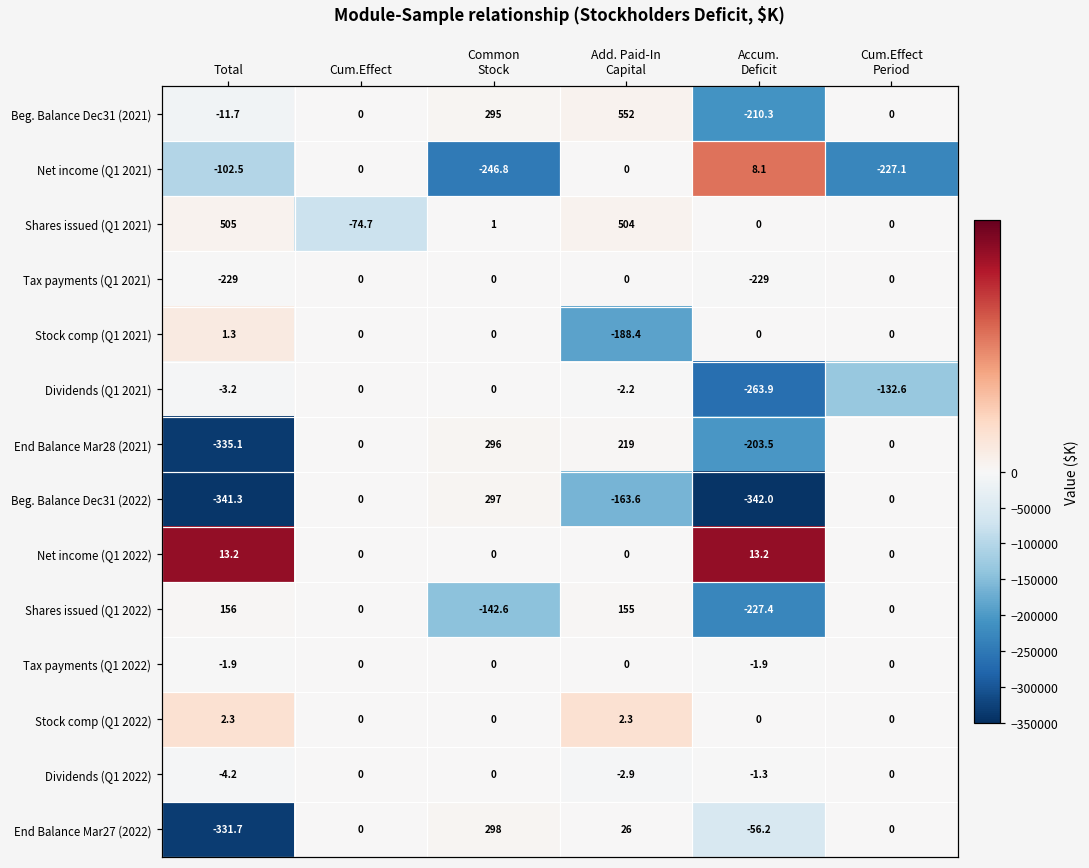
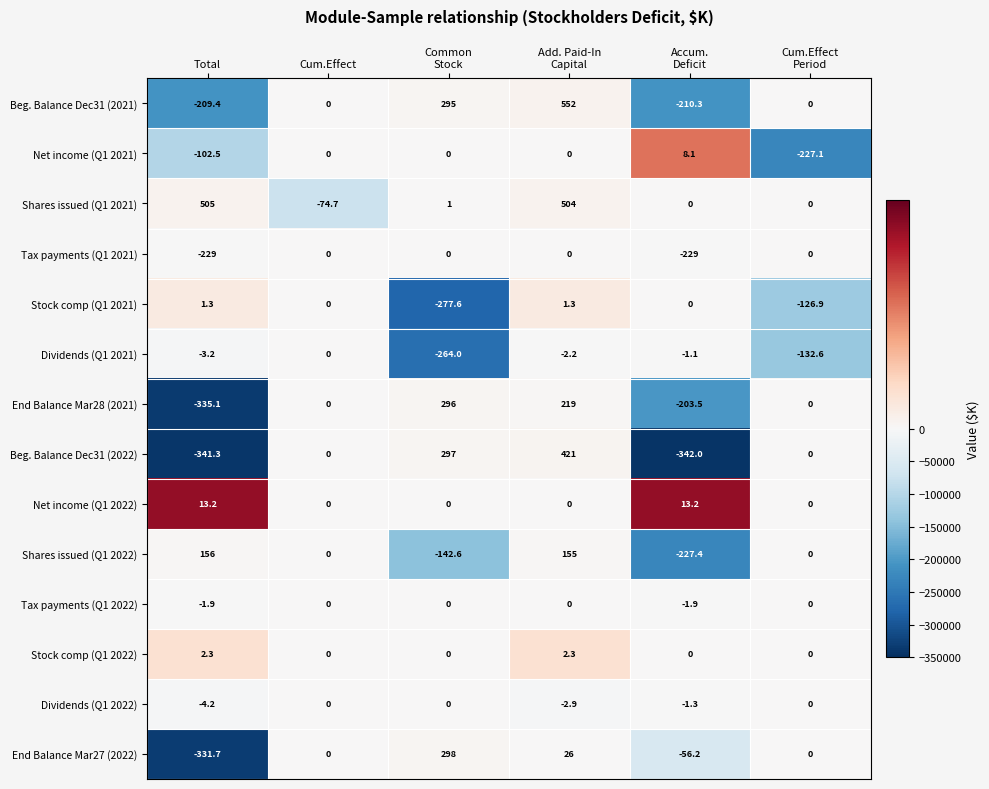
  {
    "Beg. Balance Dec31 (2021)": {
-     "Total": -11.7,
+     "Total": -209.4,
      "Cum.Effect": 0,
      "Common Stock": 295,
      "Add. Paid-In Capital": 552,
      "Accum. Deficit": -210.3,
      "Cum.Effect Period": 0
    },
    "Net income (Q1 2021)": {
      "Total": -102.5,
      "Cum.Effect": 0,
-     "Common Stock": -246.8,
+     "Common Stock": 0,
      "Add. Paid-In Capital": 0,
      "Accum. Deficit": 8.1,
      "Cum.Effect Period": -227.1
    },
    "Shares issued (Q1 2021)": {
      "Total": 505,
      "Cum.Effect": -74.7,
      "Common Stock": 1,
      "Add. Paid-In Capital": 504,
      "Accum. Deficit": 0,
      "Cum.Effect Period": 0
    },
    "Tax payments (Q1 2021)": {
      "Total": -229,
      "Cum.Effect": 0,
      "Common Stock": 0,
      "Add. Paid-In Capital": 0,
      "Accum. Deficit": -229,
      "Cum.Effect Period": 0
    },
    "Stock comp (Q1 2021)": {
      "Total": 1.3,
      "Cum.Effect": 0,
-     "Common Stock": 0,
-     "Add. Paid-In Capital": -188.4,
+     "Common Stock": -277.6,
+     "Add. Paid-In Capital": 1.3,
      "Accum. Deficit": 0,
-     "Cum.Effect Period": 0
+     "Cum.Effect Period": -126.9
    },
    "Dividends (Q1 2021)": {
      "Total": -3.2,
      "Cum.Effect": 0,
-     "Common Stock": 0,
+     "Common Stock": -264.0,
      "Add. Paid-In Capital": -2.2,
-     "Accum. Deficit": -263.9,
+     "Accum. Deficit": -1.1,
      "Cum.Effect Period": -132.6
    },
    "End Balance Mar28 (2021)": {
      "Total": -335.1,
      "Cum.Effect": 0,
      "Common Stock": 296,
      "Add. Paid-In Capital": 219,
      "Accum. Deficit": -203.5,
      "Cum.Effect Period": 0
    },
    "Beg. Balance Dec31 (2022)": {
      "Total": -341.3,
      "Cum.Effect": 0,
      "Common Stock": 297,
-     "Add. Paid-In Capital": -163.6,
+     "Add. Paid-In Capital": 421,
      "Accum. Deficit": -342.0,
      "Cum.Effect Period": 0
    },
    "Net income (Q1 2022)": {
      "Total": 13.2,
      "Cum.Effect": 0,
      "Common Stock": 0,
      "Add. Paid-In Capital": 0,
      "Accum. Deficit": 13.2,
      "Cum.Effect Period": 0
    },
    "Shares issued (Q1 2022)": {
      "Total": 156,
      "Cum.Effect": 0,
      "Common Stock": -142.6,
      "Add. Paid-In Capital": 155,
      "Accum. Deficit": -227.4,
      "Cum.Effect Period": 0
    },
    "Tax payments (Q1 2022)": {
      "Total": -1.9,
      "Cum.Effect": 0,
      "Common Stock": 0,
      "Add. Paid-In Capital": 0,
      "Accum. Deficit": -1.9,
      "Cum.Effect Period": 0
    },
    "Stock comp (Q1 2022)": {
      "Total": 2.3,
      "Cum.Effect": 0,
      "Common Stock": 0,
      "Add. Paid-In Capital": 2.3,
      "Accum. Deficit": 0,
      "Cum.Effect Period": 0
    },
    "Dividends (Q1 2022)": {
      "Total": -4.2,
      "Cum.Effect": 0,
      "Common Stock": 0,
      "Add. Paid-In Capital": -2.9,
      "Accum. Deficit": -1.3,
      "Cum.Effect Period": 0
    },
    "End Balance Mar27 (2022)": {
      "Total": -331.7,
      "Cum.Effect": 0,
      "Common Stock": 298,
      "Add. Paid-In Capital": 26,
      "Accum. Deficit": -56.2,
      "Cum.Effect Period": 0
    }
  }
